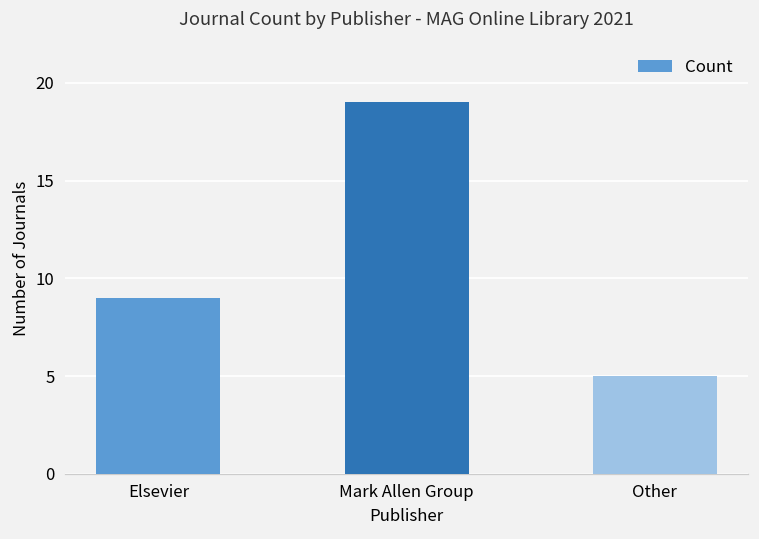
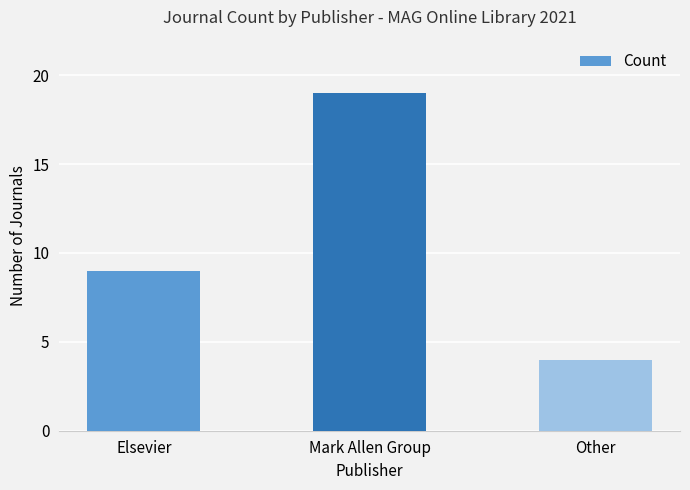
  {
    "Elsevier": 9,
    "Mark Allen Group": 19,
-   "Other": 5
+   "Other": 4
  }
